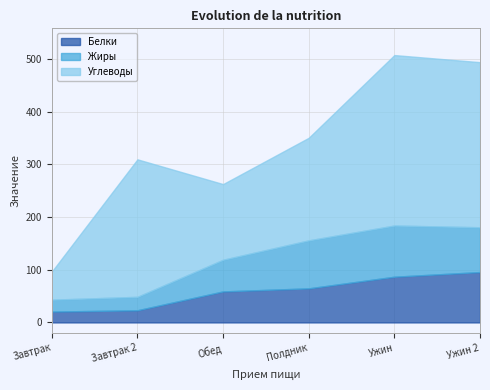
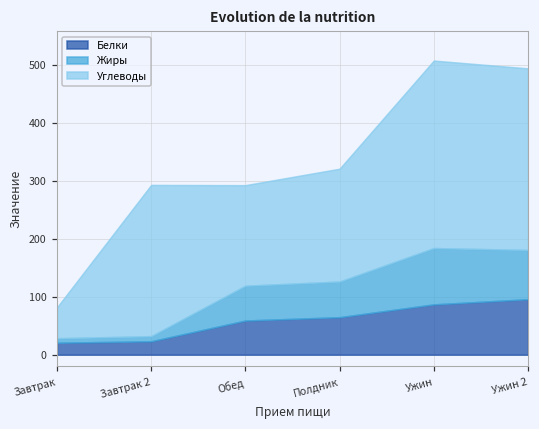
  {
    "Жиры": {
-     "Завтрак": 20,
-     "Завтрак 2": 30,
+     "Завтрак": 10,
+     "Завтрак 2": 10,
      "Обед": 60,
-     "Полдник": 90,
+     "Полдник": 60,
      "Ужин": 100,
      "Ужин 2": 80
    },
    "Углеводы": {
      "Завтрак": 50,
      "Завтрак 2": 260,
-     "Обед": 140,
+     "Обед": 170,
      "Полдник": 190,
      "Ужин": 320,
      "Ужин 2": 310
    }
  }
